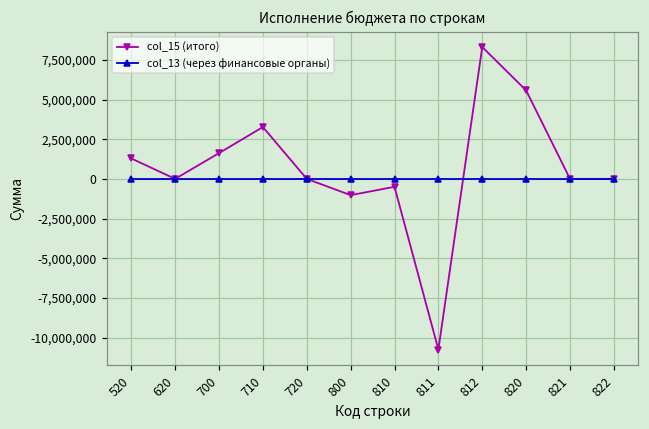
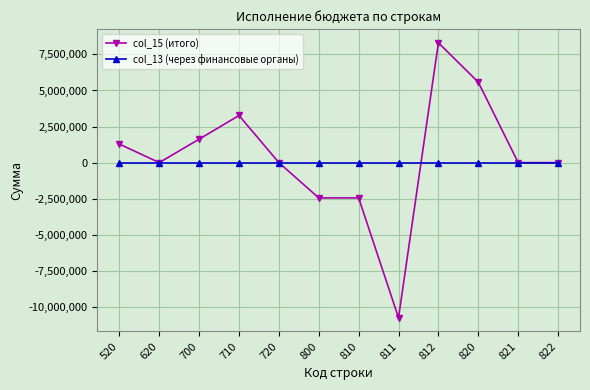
  {
    "col_15 (итого)": {
      "520": "1,300,000",
      "700": "1,600,000",
      "710": "3,300,000",
-     "800": "-1,000,000",
-     "810": "-500,000",
+     "800": "-2,400,000",
+     "810": "-2,400,000",
      "811": "-10,800,000",
      "812": "8,300,000",
      "820": "5,600,000"
    },
    "col_13 (через финансовые органы)": {
      "520": "0",
      "700": "0",
      "710": "0",
      "800": "0",
      "810": "0",
      "811": "0",
      "812": "0",
      "820": "0"
    }
  }
